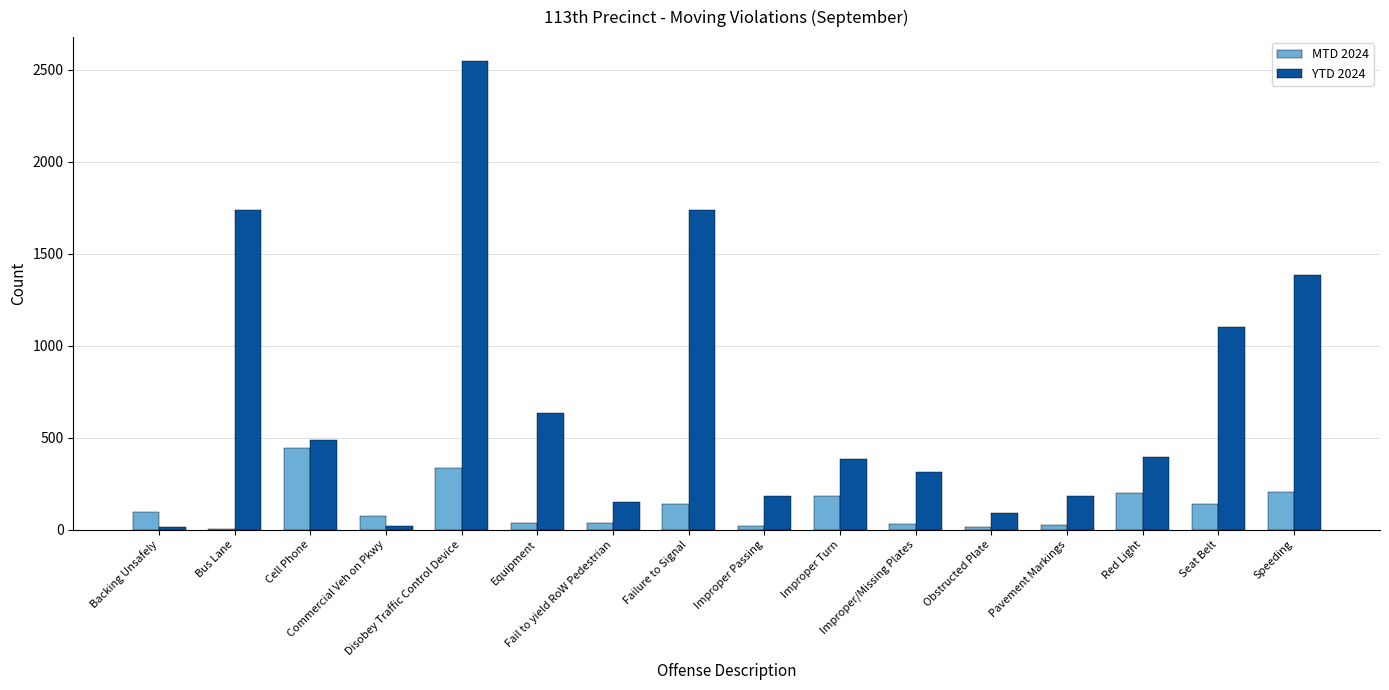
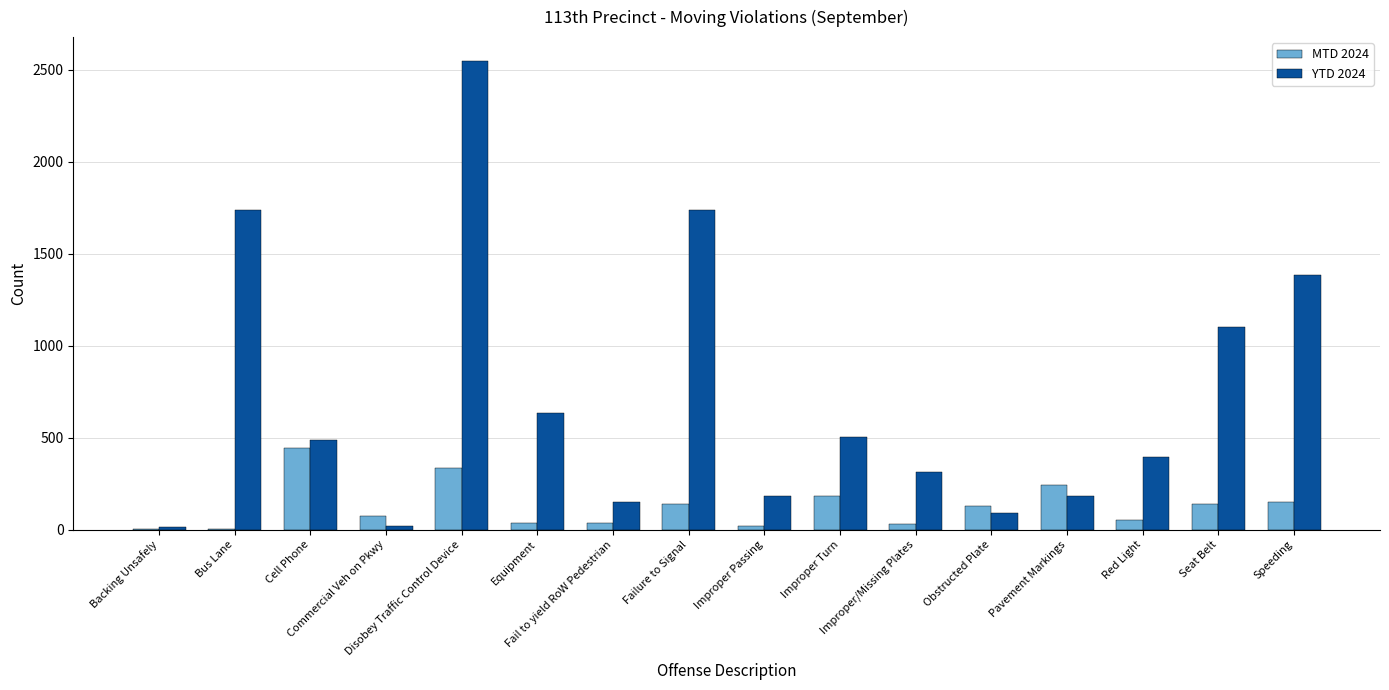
  {
    "MTD 2024": {
-     "Backing Unsafely": 100,
+     "Backing Unsafely": 0,
      "Cell Phone": 440,
      "Commercial Veh on Pkwy": 70,
      "Disobey Traffic Control Device": 330,
      "Equipment": 30,
      "Fail to yield RoW Pedestrian": 40,
      "Failure to Signal": 140,
      "Improper Passing": 20,
      "Improper Turn": 180,
      "Improper/Missing Plates": 30,
-     "Obstructed Plate": 10,
-     "Pavement Markings": 30,
-     "Red Light": 200,
+     "Obstructed Plate": 130,
+     "Pavement Markings": 240,
+     "Red Light": 50,
      "Seat Belt": 140,
-     "Speeding": 210
+     "Speeding": 150
    },
    "YTD 2024": {
      "Backing Unsafely": 20,
      "Bus Lane": 1740,
      "Cell Phone": 490,
      "Commercial Veh on Pkwy": 20,
      "Disobey Traffic Control Device": 2550,
      "Equipment": 630,
      "Fail to yield RoW Pedestrian": 150,
      "Failure to Signal": 1740,
      "Improper Passing": 190,
-     "Improper Turn": 380,
+     "Improper Turn": 500,
      "Improper/Missing Plates": 320,
      "Obstructed Plate": 90,
      "Pavement Markings": 190,
      "Red Light": 400,
      "Seat Belt": 1100,
      "Speeding": 1380
    }
  }
